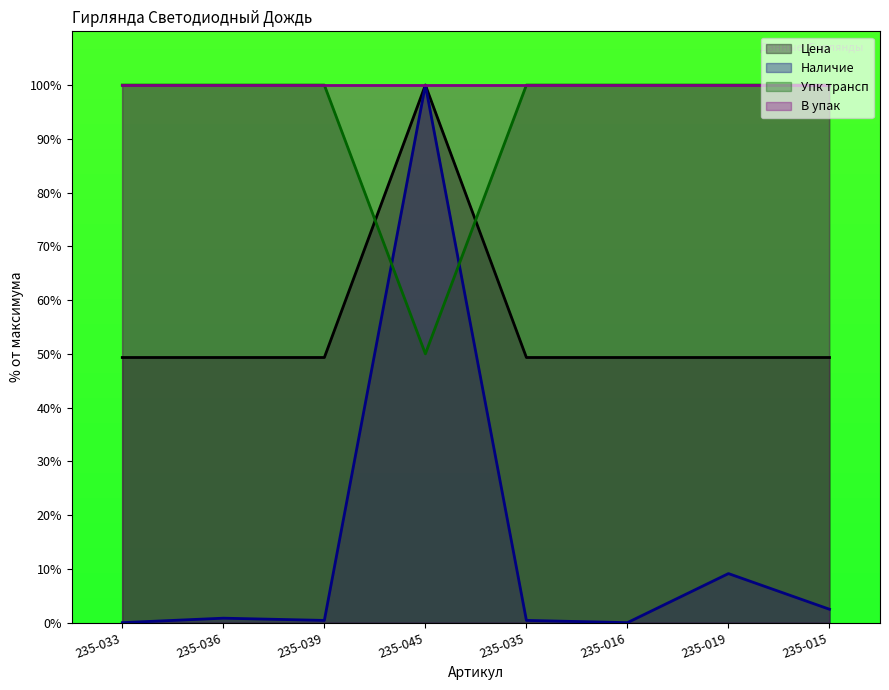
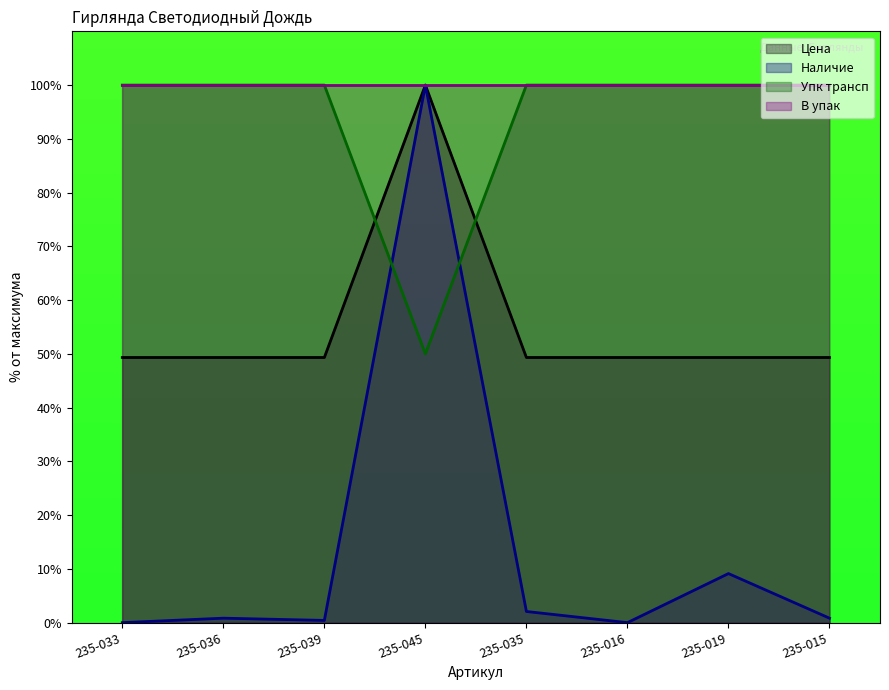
  {
    "Наличие": {
      "235-033": "0%",
      "235-036": "1%",
      "235-039": "0%",
-     "235-035": "0%",
+     "235-035": "2%",
      "235-016": "0%",
      "235-019": "9%",
-     "235-015": "2%"
+     "235-015": "1%"
    }
  }
